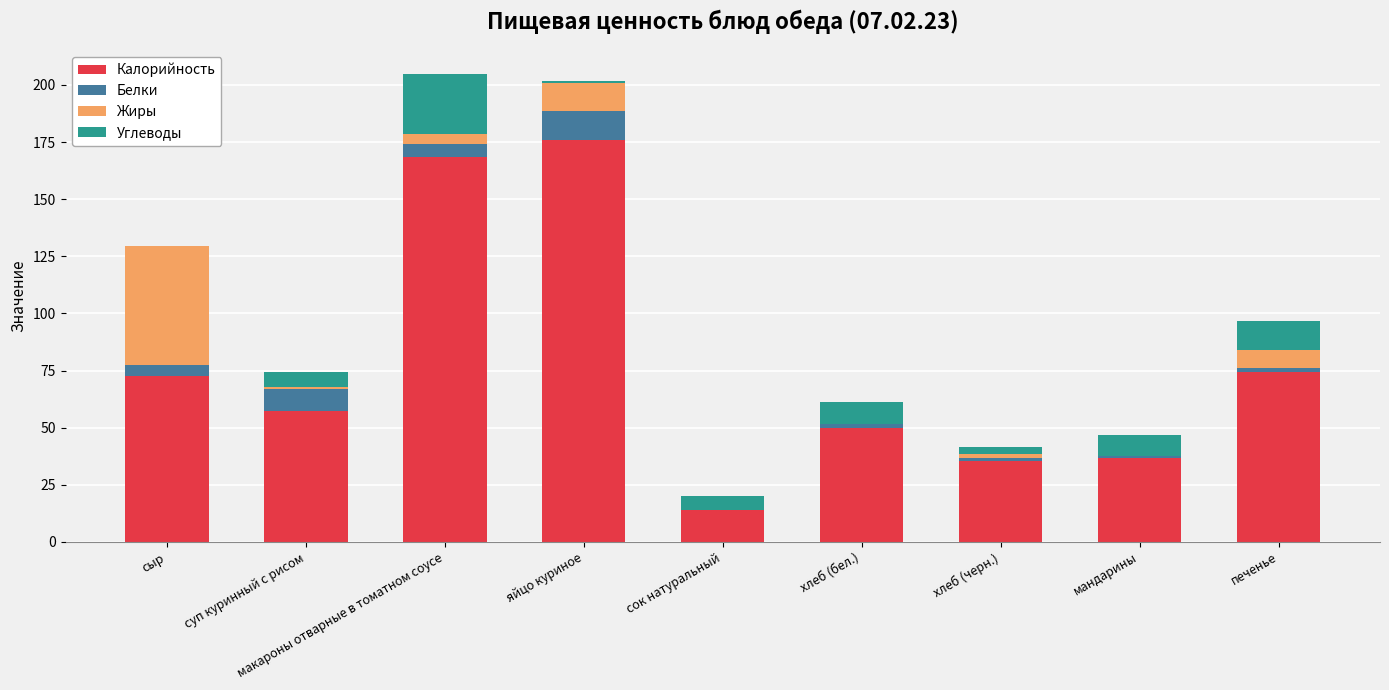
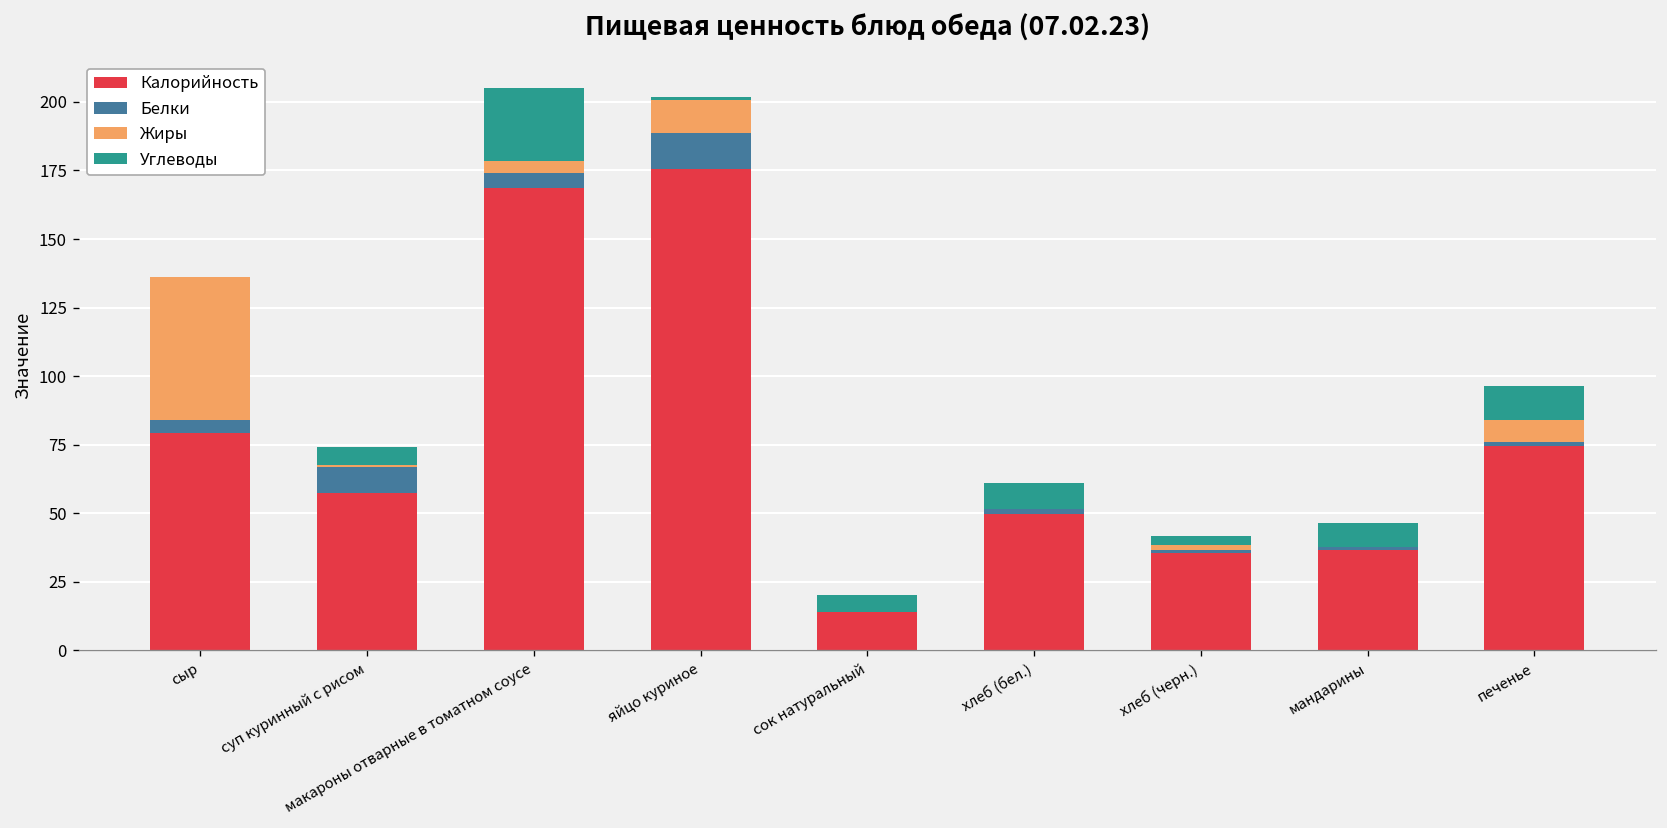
  {
    "Калорийность": {
-     "сыр": 73,
+     "сыр": 79,
      "суп куринный с рисом": 57,
      "макароны отварные в томатном соусе": 168,
      "яйцо куриное": 176,
      "сок натуральный": 14,
      "хлеб (бел.)": 50,
      "хлеб (черн.)": 35,
      "мандарины": 37,
      "печенье": 75
    },
    "Жиры": {
      "сыр": 52,
      "макароны отварные в томатном соусе": 5,
      "яйцо куриное": 12,
      "сок натуральный": 0,
      "хлеб (черн.)": 2,
      "мандарины": 0,
      "печенье": 8
    }
  }
